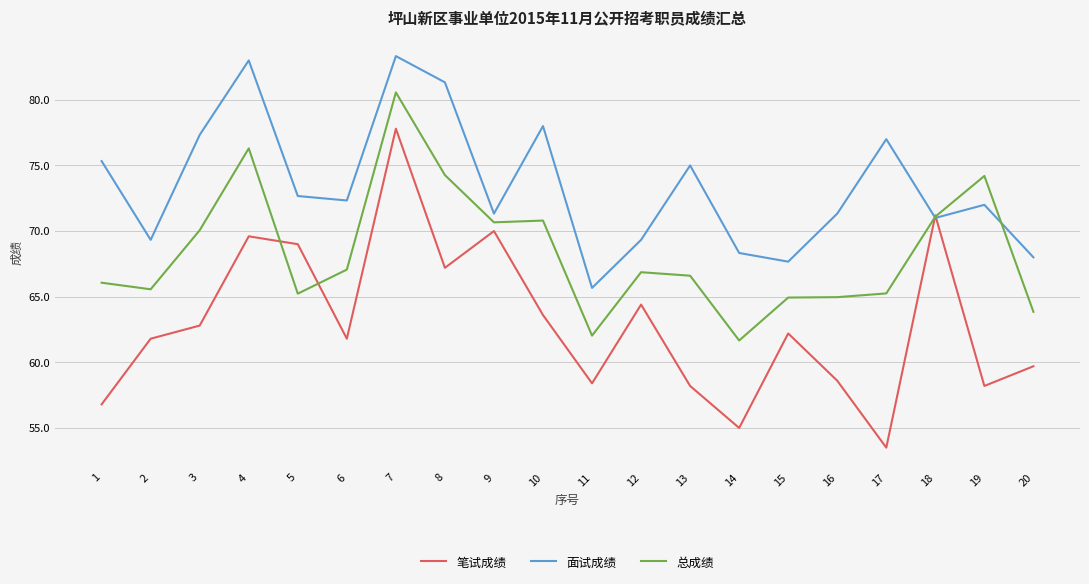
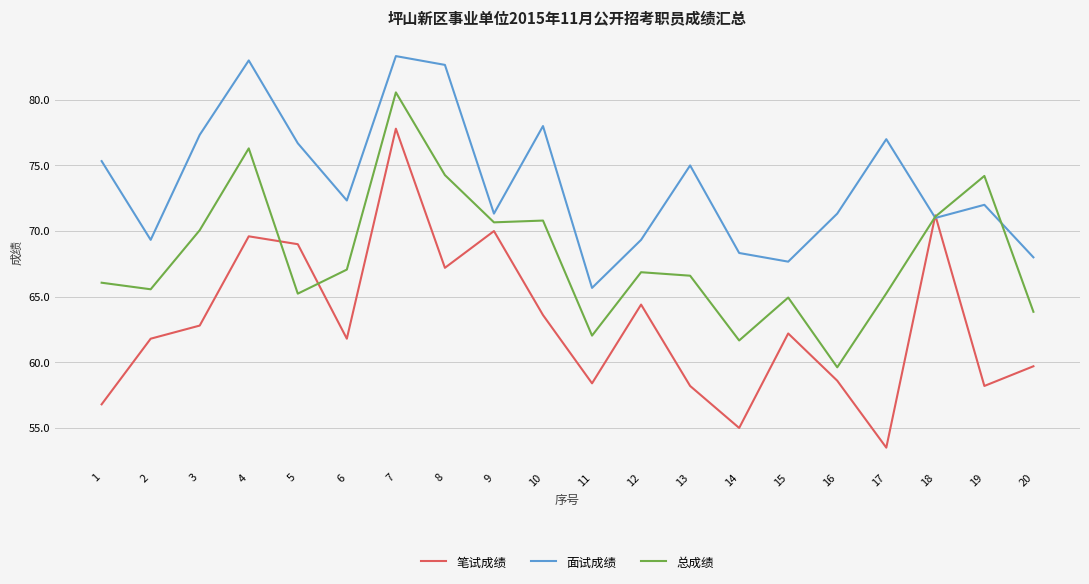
  {
    "笔试成绩": {
      "1": 56.8,
      "2": 61.8,
      "3": 62.8,
      "4": 69.6,
      "5": 69.0,
      "6": 61.8,
      "7": 77.8,
      "8": 67.2,
      "9": 70.0,
      "10": 63.6,
      "11": 58.4,
      "12": 64.4,
      "13": 58.2,
      "14": 55.0,
      "15": 62.2,
      "16": 58.6,
      "17": 53.5,
      "19": 58.2,
      "20": 59.7
    },
    "面试成绩": {
      "1": 75.3,
      "2": 69.3,
      "3": 77.3,
      "4": 83.0,
-     "5": 72.7,
+     "5": 76.7,
      "6": 72.3,
      "7": 83.3,
-     "8": 81.3,
+     "8": 82.7,
      "9": 71.3,
      "10": 78.0,
      "11": 65.7,
      "12": 69.3,
      "13": 75.0,
      "14": 68.3,
      "15": 67.7,
      "16": 71.3,
      "17": 77.0,
      "19": 72.0,
      "20": 68.0
    },
    "总成绩": {
      "1": 66.1,
      "2": 65.6,
      "3": 70.1,
      "4": 76.3,
      "5": 65.2,
      "6": 67.1,
      "7": 80.6,
      "8": 74.3,
      "9": 70.7,
      "10": 70.8,
      "11": 62.0,
      "12": 66.9,
      "13": 66.6,
      "14": 61.7,
      "15": 64.9,
-     "16": 65.0,
+     "16": 59.6,
      "17": 65.3,
      "19": 74.2,
      "20": 63.9
    }
  }
